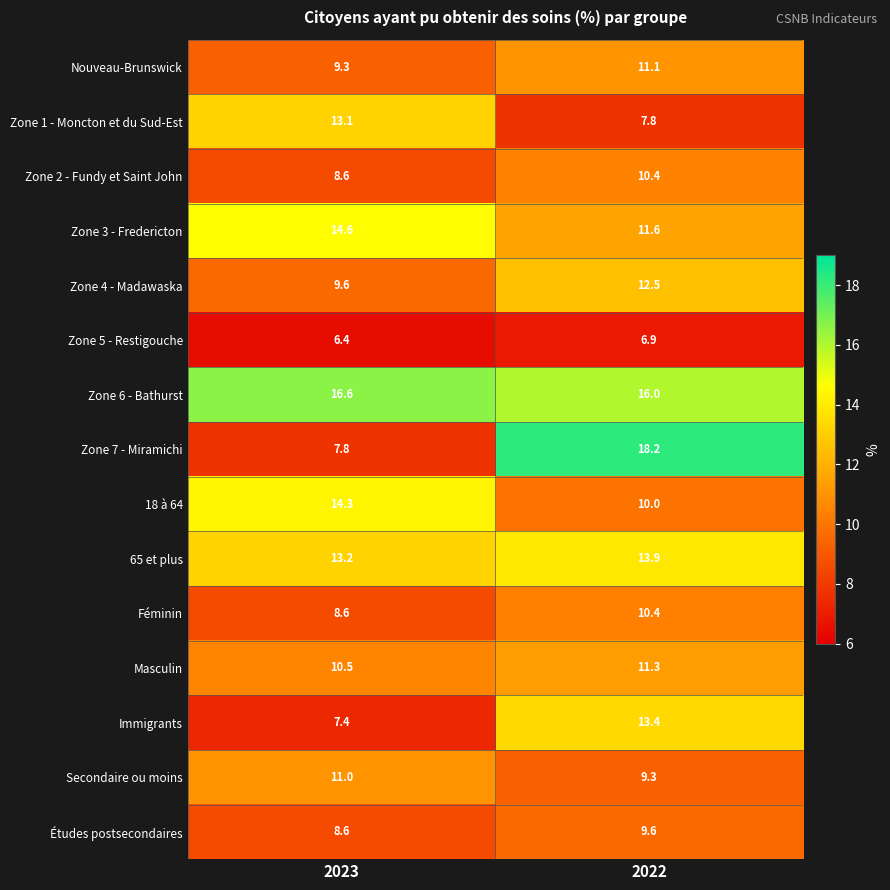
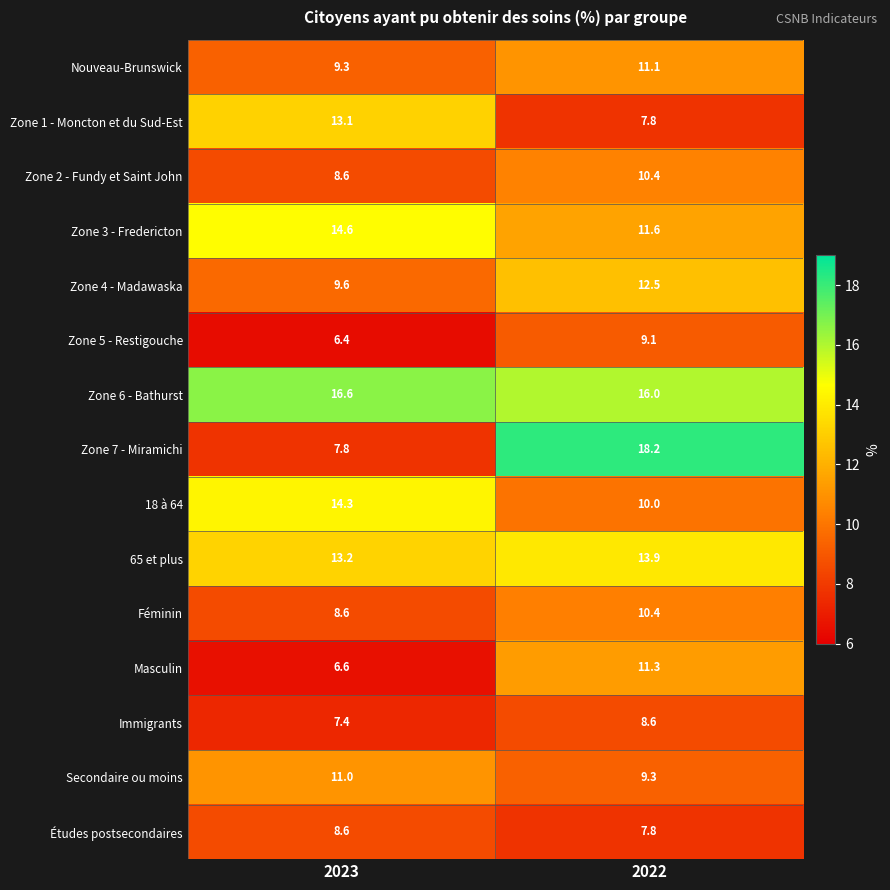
  {
    "Nouveau-Brunswick": {
      "2023": 9.3,
      "2022": 11.1
    },
    "Zone 1 - Moncton et du Sud-Est": {
      "2023": 13.1,
      "2022": 7.8
    },
    "Zone 2 - Fundy et Saint John": {
      "2023": 8.6,
      "2022": 10.4
    },
    "Zone 3 - Fredericton": {
      "2023": 14.6,
      "2022": 11.6
    },
    "Zone 4 - Madawaska": {
      "2023": 9.6,
      "2022": 12.5
    },
    "Zone 5 - Restigouche": {
      "2023": 6.4,
-     "2022": 6.9
+     "2022": 9.1
    },
    "Zone 6 - Bathurst": {
      "2023": 16.6,
      "2022": 16.0
    },
    "Zone 7 - Miramichi": {
      "2023": 7.8,
      "2022": 18.2
    },
    "18 à 64": {
      "2023": 14.3,
      "2022": 10.0
    },
    "65 et plus": {
      "2023": 13.2,
      "2022": 13.9
    },
    "Féminin": {
      "2023": 8.6,
      "2022": 10.4
    },
    "Masculin": {
-     "2023": 10.5,
+     "2023": 6.6,
      "2022": 11.3
    },
    "Immigrants": {
      "2023": 7.4,
-     "2022": 13.4
+     "2022": 8.6
    },
    "Secondaire ou moins": {
      "2023": 11.0,
      "2022": 9.3
    },
    "Études postsecondaires": {
      "2023": 8.6,
-     "2022": 9.6
+     "2022": 7.8
    }
  }
